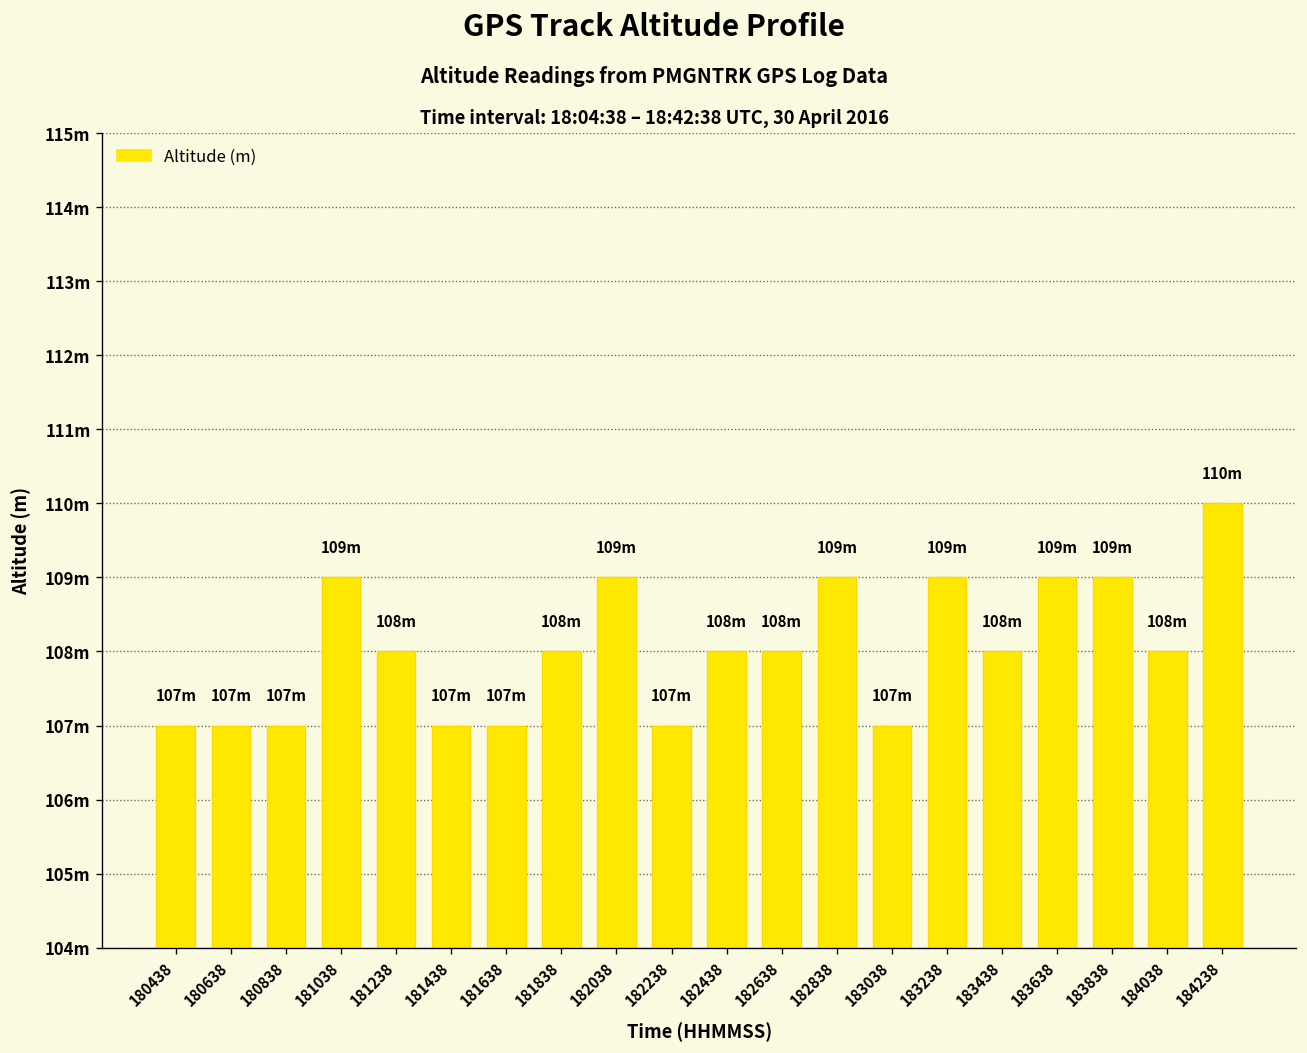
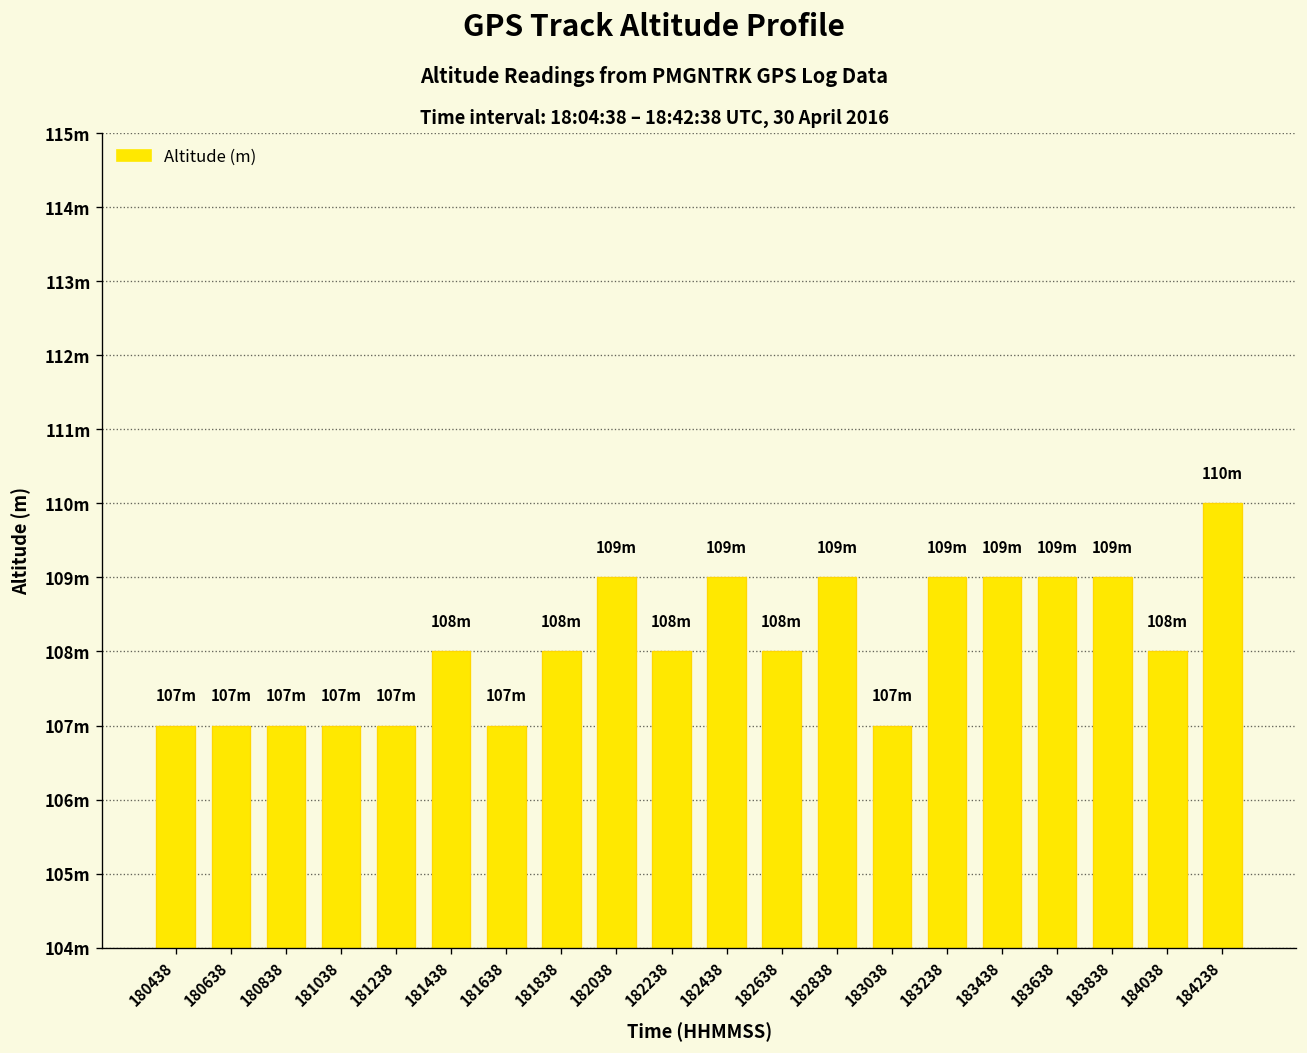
  {
    "180438": "107m",
    "180638": "107m",
    "180838": "107m",
-   "181038": "109m",
-   "181238": "108m",
-   "181438": "107m",
+   "181038": "107m",
+   "181238": "107m",
+   "181438": "108m",
    "181638": "107m",
    "181838": "108m",
    "182038": "109m",
-   "182238": "107m",
-   "182438": "108m",
+   "182238": "108m",
+   "182438": "109m",
    "182638": "108m",
    "182838": "109m",
    "183038": "107m",
    "183238": "109m",
-   "183438": "108m",
+   "183438": "109m",
    "183638": "109m",
    "183838": "109m",
    "184038": "108m",
    "184238": "110m"
  }
